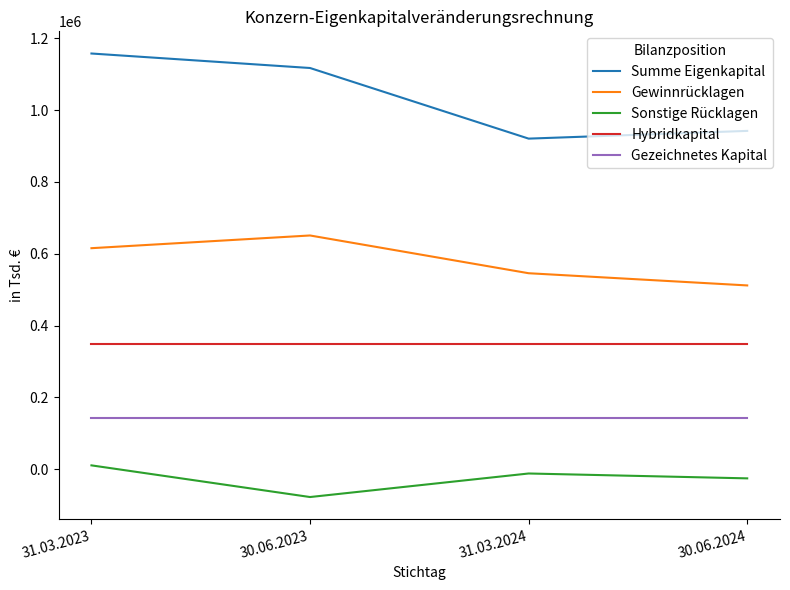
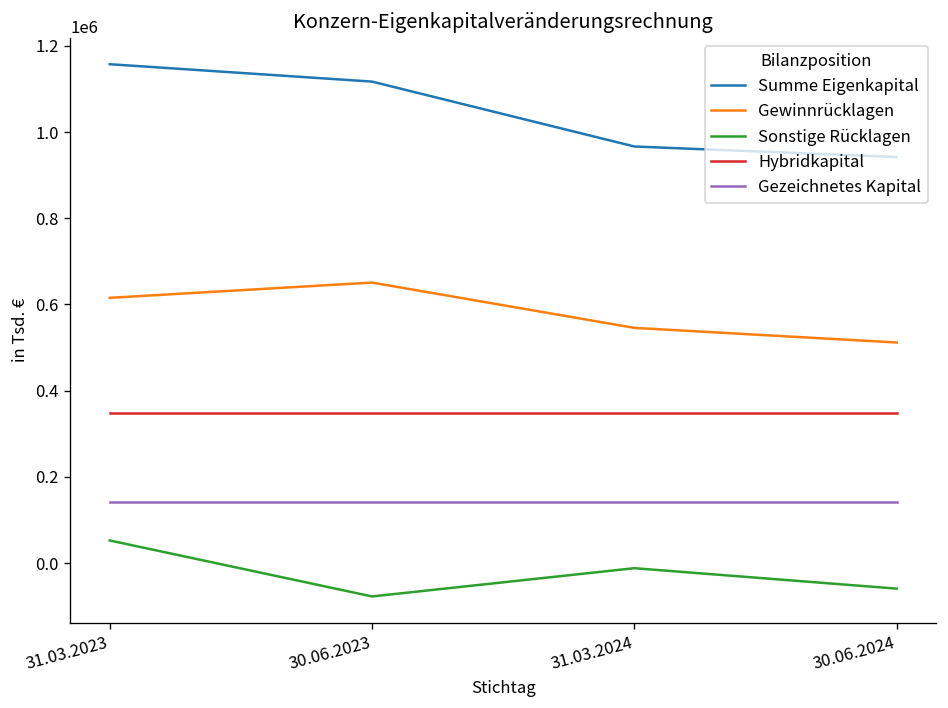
  {
    "Summe Eigenkapital": {
      "31.03.2023": 1160000,
      "30.06.2023": 1120000,
-     "31.03.2024": 920000
+     "31.03.2024": 970000
    },
    "Gewinnrücklagen": {
      "31.03.2023": 620000,
      "30.06.2023": 650000,
      "31.03.2024": 550000,
      "30.06.2024": 510000
    },
    "Sonstige Rücklagen": {
-     "31.03.2023": 10000,
+     "31.03.2023": 50000,
      "30.06.2023": -80000,
      "31.03.2024": -10000,
-     "30.06.2024": -30000
+     "30.06.2024": -60000
    },
    "Hybridkapital": {
      "31.03.2023": 350000,
      "30.06.2023": 350000,
      "31.03.2024": 350000,
      "30.06.2024": 350000
    },
    "Gezeichnetes Kapital": {
      "31.03.2023": 140000,
      "30.06.2023": 140000,
      "31.03.2024": 140000,
      "30.06.2024": 140000
    }
  }
